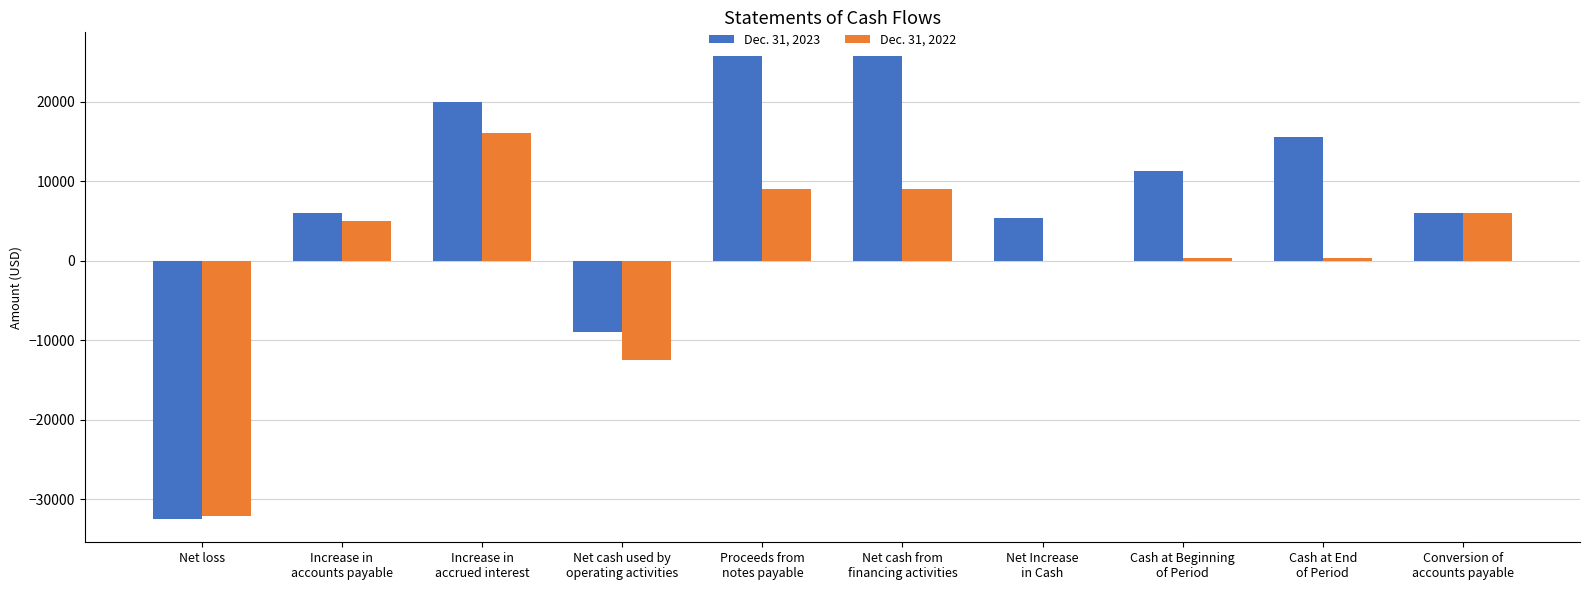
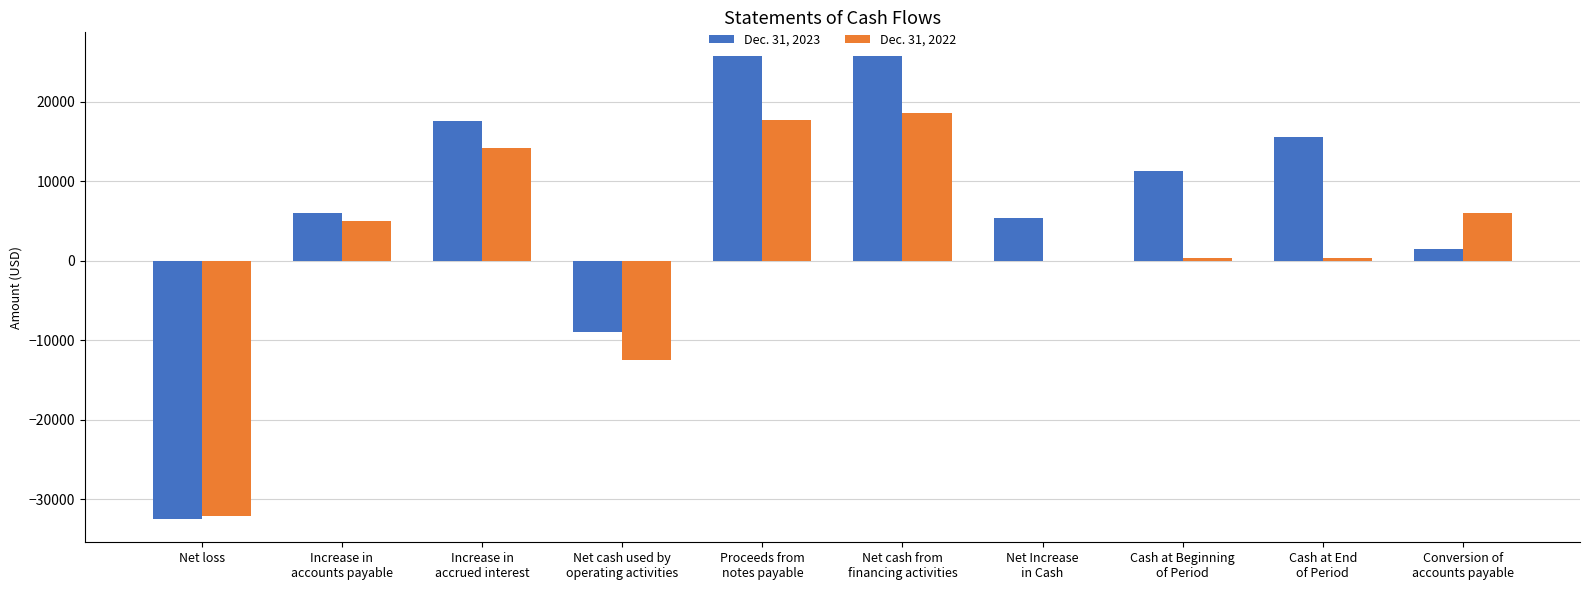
  {
    "Dec. 31, 2023": {
      "Net loss": -32000,
      "Increase in accounts payable": 6000,
-     "Increase in accrued interest": 20000,
+     "Increase in accrued interest": 18000,
      "Net cash used by operating activities": -9000,
      "Proceeds from notes payable": 26000,
      "Net cash from financing activities": 26000,
      "Net Increase in Cash": 5000,
      "Cash at Beginning of Period": 11000,
      "Cash at End of Period": 16000,
-     "Conversion of accounts payable": 6000
+     "Conversion of accounts payable": 2000
    },
    "Dec. 31, 2022": {
      "Net loss": -32000,
      "Increase in accounts payable": 5000,
-     "Increase in accrued interest": 16000,
+     "Increase in accrued interest": 14000,
      "Net cash used by operating activities": -13000,
-     "Proceeds from notes payable": 9000,
-     "Net cash from financing activities": 9000,
+     "Proceeds from notes payable": 18000,
+     "Net cash from financing activities": 19000,
      "Net Increase in Cash": 0,
      "Cash at Beginning of Period": 0,
      "Cash at End of Period": 0,
      "Conversion of accounts payable": 6000
    }
  }
